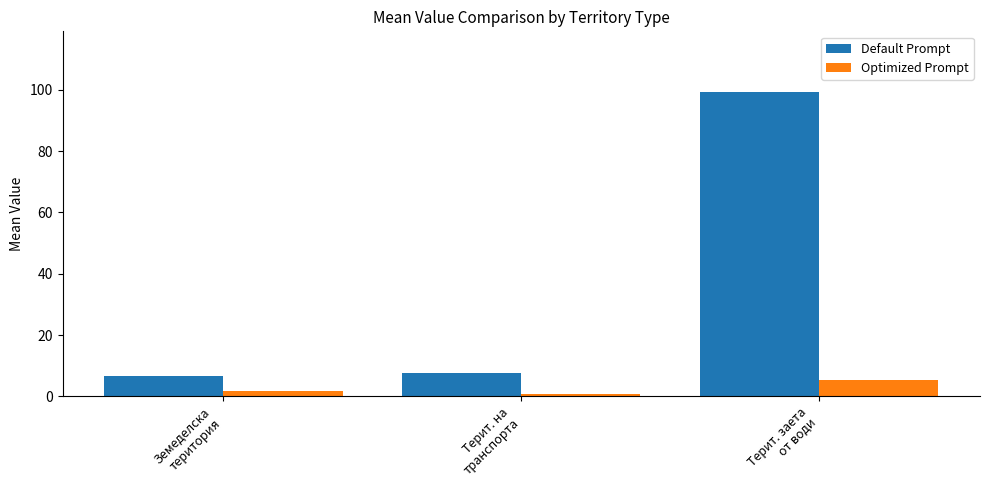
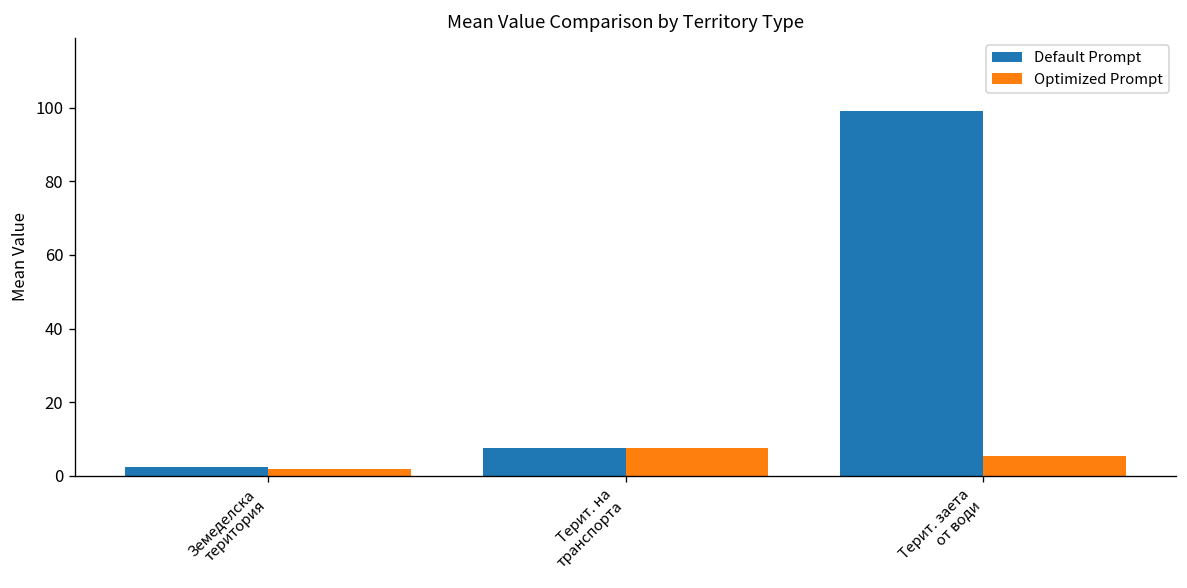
  {
    "Default Prompt": {
-     "Земеделска територия": 7,
+     "Земеделска територия": 2,
      "Терит. на транспорта": 8,
      "Терит. заета от води": 99
    },
    "Optimized Prompt": {
      "Земеделска територия": 2,
-     "Терит. на транспорта": 1,
+     "Терит. на транспорта": 7,
      "Терит. заета от води": 5
    }
  }
